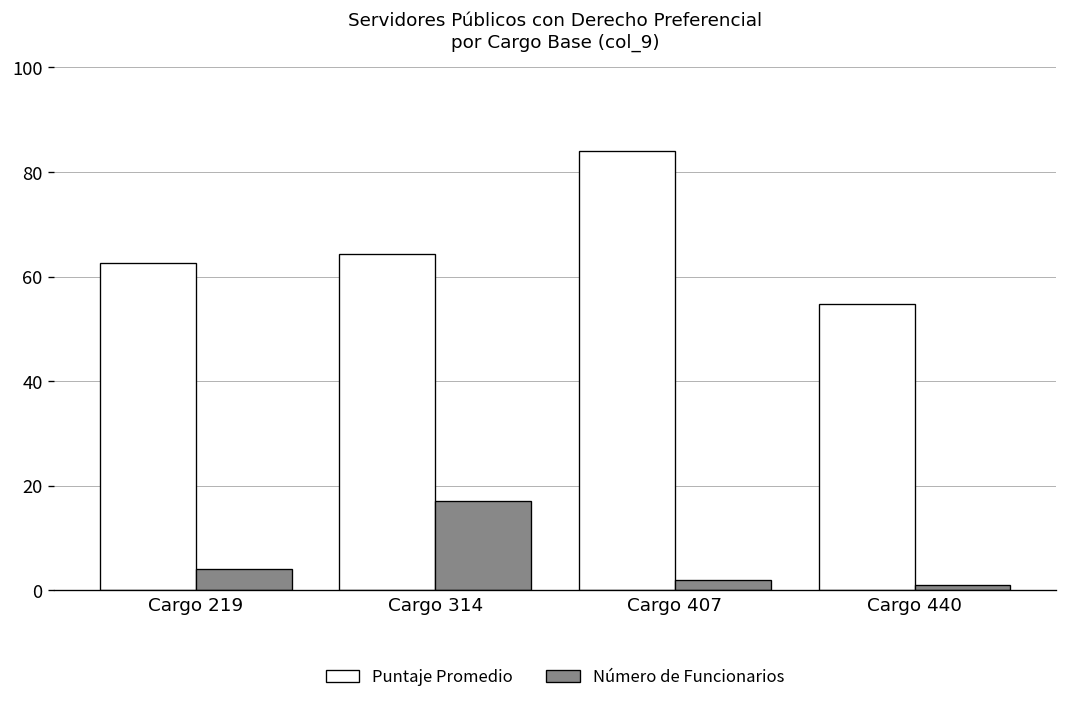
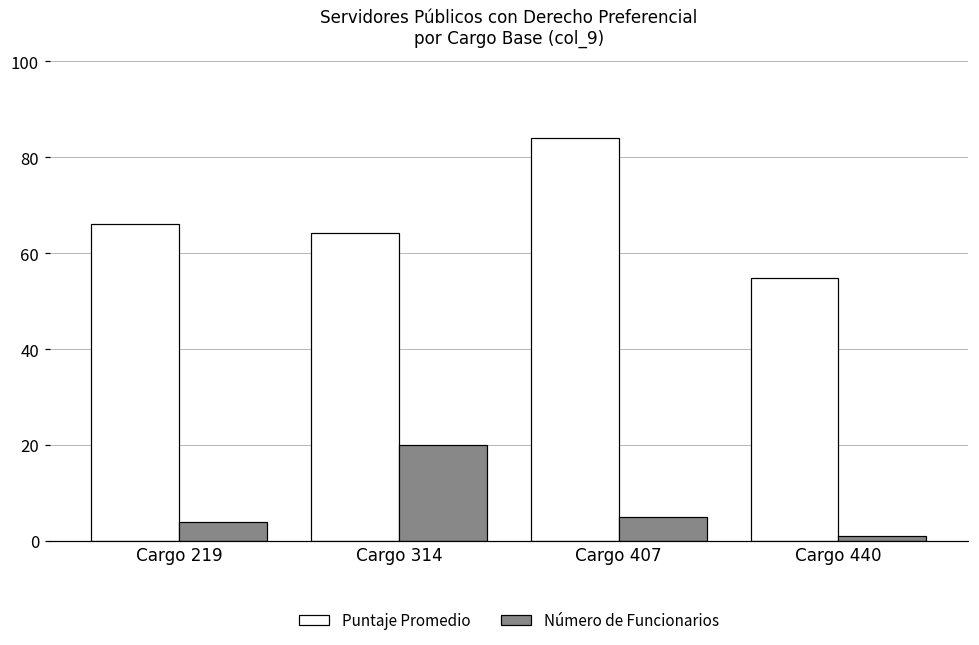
  {
    "Puntaje Promedio": {
-     "Cargo 219": 63,
+     "Cargo 219": 66,
      "Cargo 314": 64,
      "Cargo 407": 84,
      "Cargo 440": 55
    },
    "Número de Funcionarios": {
      "Cargo 219": 4,
-     "Cargo 314": 17,
-     "Cargo 407": 2,
+     "Cargo 314": 20,
+     "Cargo 407": 5,
      "Cargo 440": 1
    }
  }
